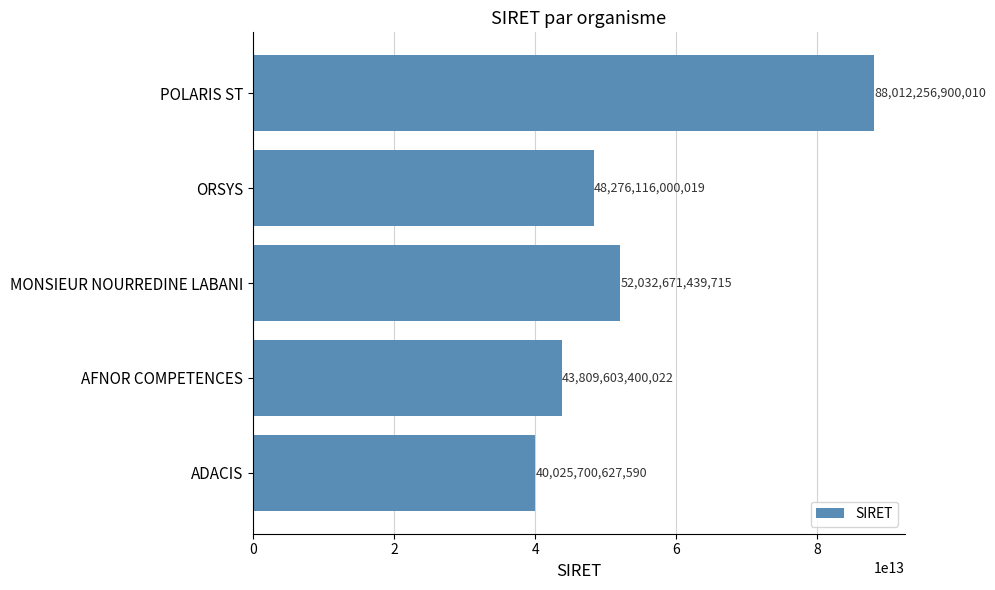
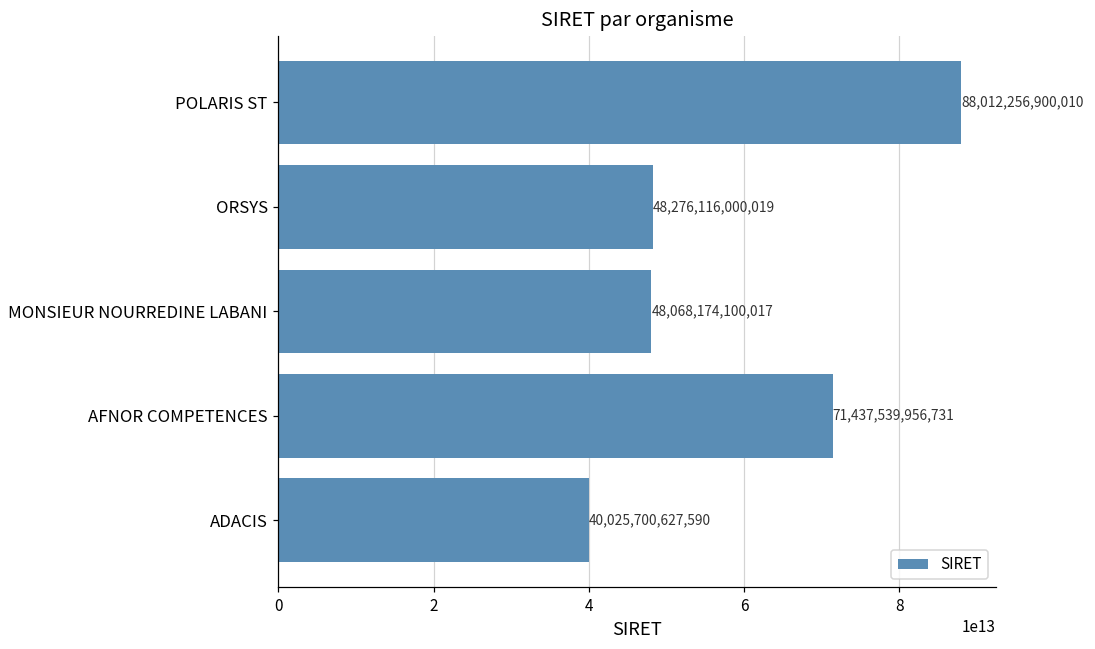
  {
    "POLARIS ST": "88,012,256,900,010",
    "ORSYS": "48,276,116,000,019",
-   "MONSIEUR NOURREDINE LABANI": "52,032,671,439,715",
-   "AFNOR COMPETENCES": "43,809,603,400,022",
+   "MONSIEUR NOURREDINE LABANI": "48,068,174,100,017",
+   "AFNOR COMPETENCES": "71,437,539,956,731",
    "ADACIS": "40,025,700,627,590"
  }
